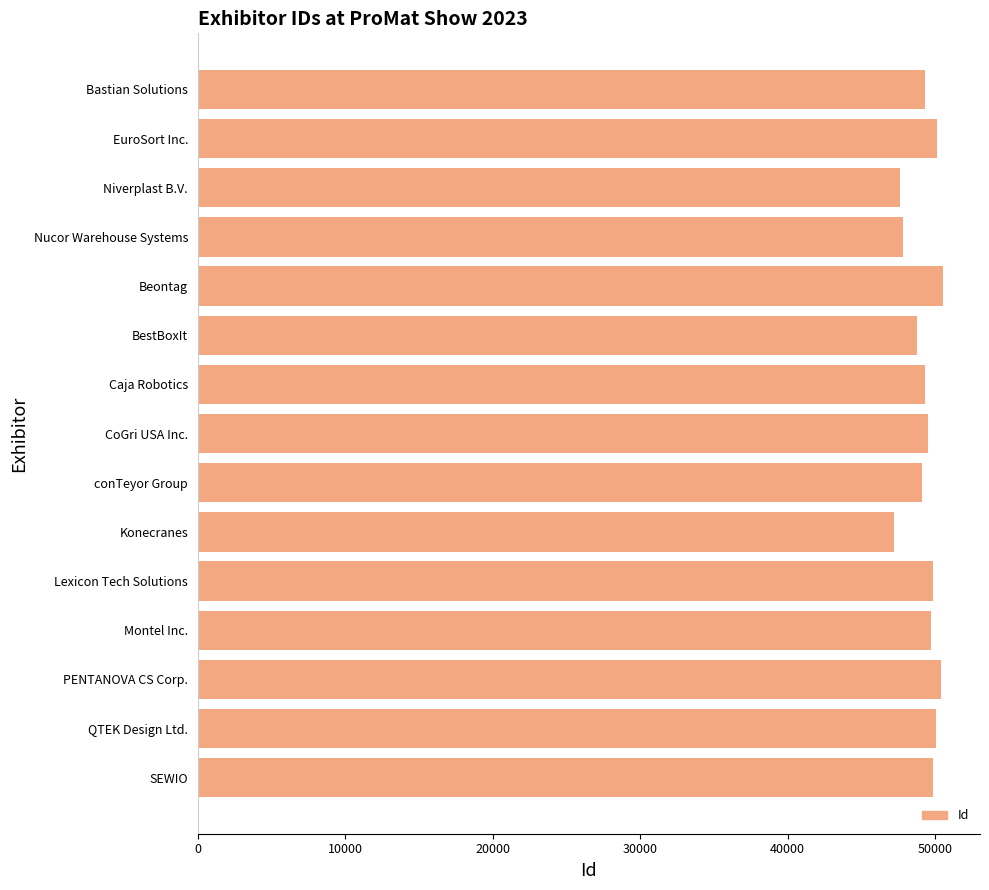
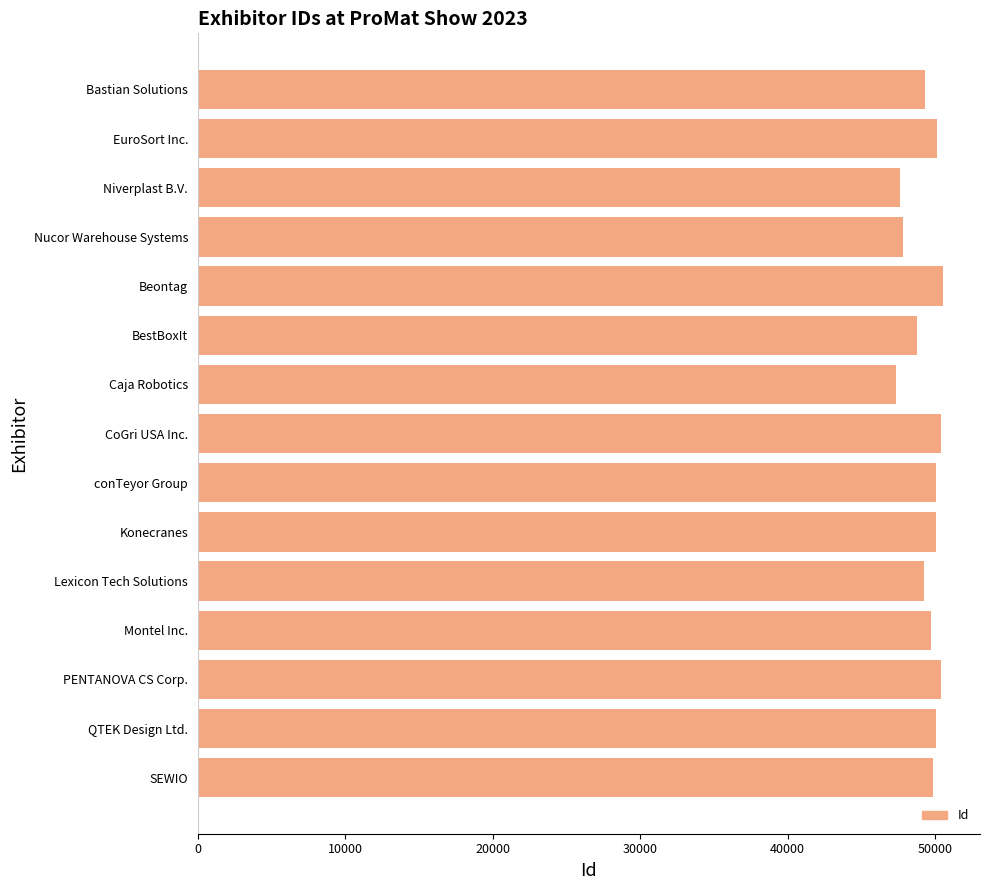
  {
    "Bastian Solutions": 49300,
    "EuroSort Inc.": 50200,
    "Niverplast B.V.": 47600,
    "Nucor Warehouse Systems": 47800,
    "Beontag": 50500,
    "BestBoxIt": 48800,
-   "Caja Robotics": 49300,
-   "CoGri USA Inc.": 49600,
-   "conTeyor Group": 49200,
-   "Konecranes": 47200,
-   "Lexicon Tech Solutions": 49900,
+   "Caja Robotics": 47400,
+   "CoGri USA Inc.": 50400,
+   "conTeyor Group": 50100,
+   "Konecranes": 50100,
+   "Lexicon Tech Solutions": 49200,
    "Montel Inc.": 49700,
    "PENTANOVA CS Corp.": 50400,
    "QTEK Design Ltd.": 50100,
    "SEWIO": 49900
  }
